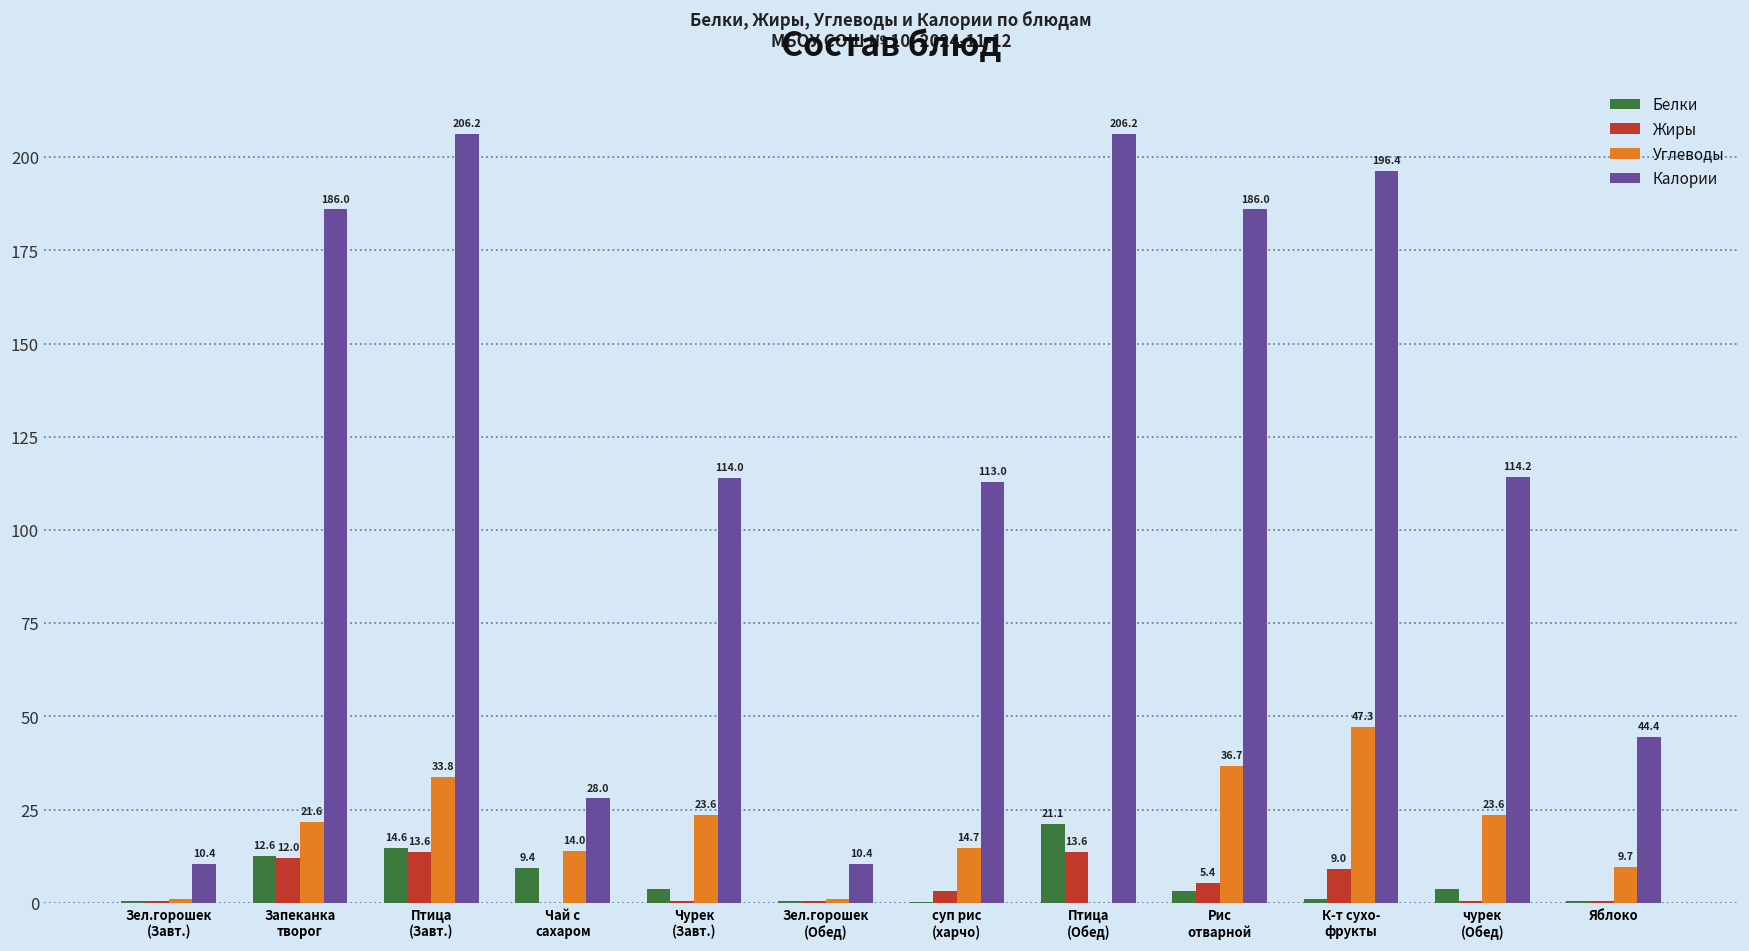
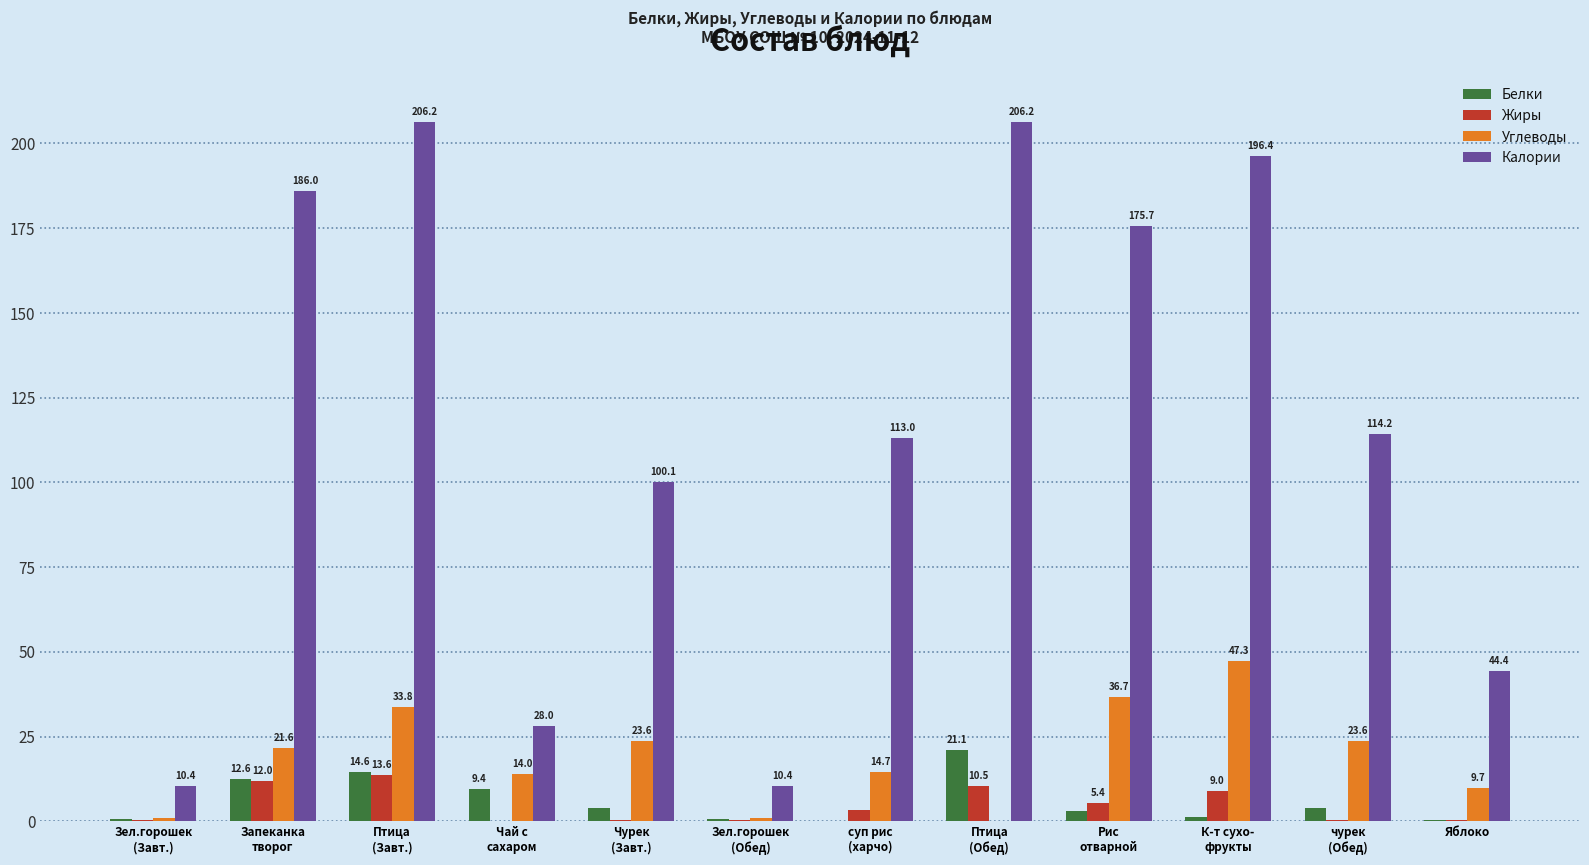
  {
    "Белки": {
      "Запеканка творог": 12.6,
      "Птица (Завт.)": 14.6,
      "Чай с сахаром": 9.4,
      "Птица (Обед)": 21.1
    },
    "Жиры": {
      "Запеканка творог": 12.0,
      "Птица (Завт.)": 13.6,
-     "Птица (Обед)": 13.6,
+     "Птица (Обед)": 10.5,
      "Рис отварной": 5.4,
      "К-т сухо- фрукты": 9.0
    },
    "Углеводы": {
      "Запеканка творог": 21.6,
      "Птица (Завт.)": 33.8,
      "Чай с сахаром": 14.0,
      "Чурек (Завт.)": 23.6,
      "суп рис (харчо)": 14.7,
      "Рис отварной": 36.7,
      "К-т сухо- фрукты": 47.3,
      "чурек (Обед)": 23.6,
      "Яблоко": 9.7
    },
    "Калории": {
      "Зел.горошек (Завт.)": 10.4,
      "Запеканка творог": 186.0,
      "Птица (Завт.)": 206.2,
      "Чай с сахаром": 28.0,
-     "Чурек (Завт.)": 114.0,
+     "Чурек (Завт.)": 100.1,
      "Зел.горошек (Обед)": 10.4,
      "суп рис (харчо)": 113.0,
      "Птица (Обед)": 206.2,
-     "Рис отварной": 186.0,
+     "Рис отварной": 175.7,
      "К-т сухо- фрукты": 196.4,
      "чурек (Обед)": 114.2,
      "Яблоко": 44.4
    }
  }
